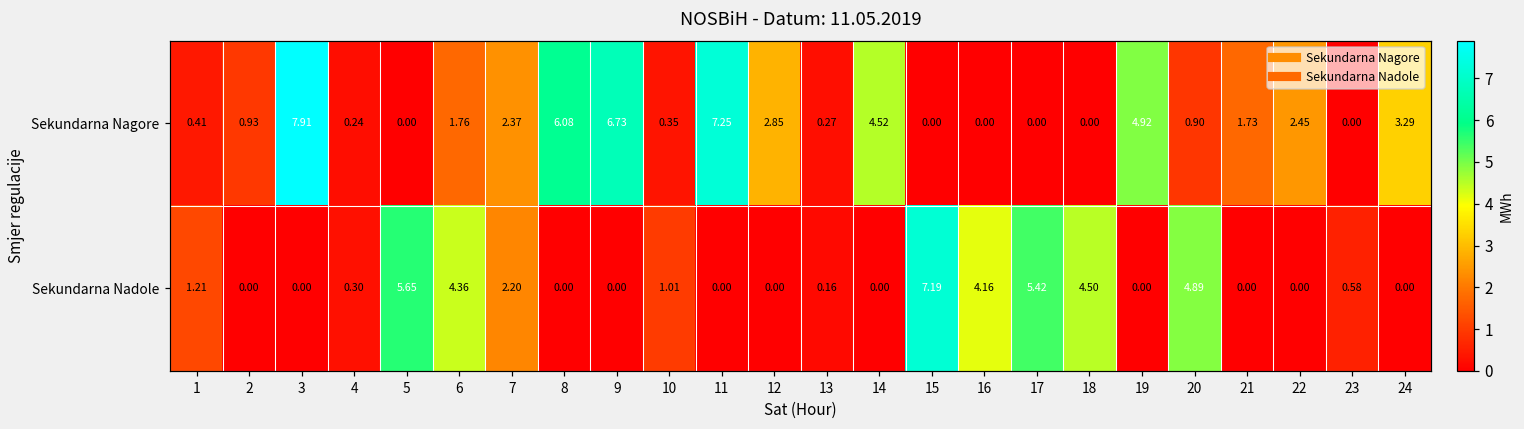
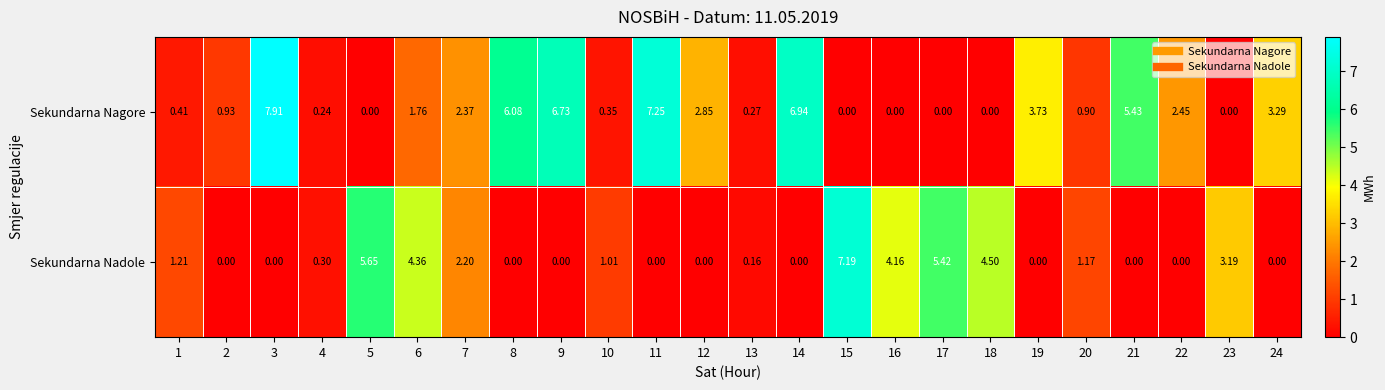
  {
    "Sekundarna Nagore": {
      "1": 0.41,
      "2": 0.93,
      "3": 7.91,
      "4": 0.24,
      "5": 0.00,
      "6": 1.76,
      "7": 2.37,
      "8": 6.08,
      "9": 6.73,
      "10": 0.35,
      "11": 7.25,
      "12": 2.85,
      "13": 0.27,
-     "14": 4.52,
+     "14": 6.94,
      "15": 0.00,
      "16": 0.00,
      "17": 0.00,
      "18": 0.00,
-     "19": 4.92,
+     "19": 3.73,
      "20": 0.90,
-     "21": 1.73,
+     "21": 5.43,
      "22": 2.45,
      "23": 0.00,
      "24": 3.29
    },
    "Sekundarna Nadole": {
      "1": 1.21,
      "2": 0.00,
      "3": 0.00,
      "4": 0.30,
      "5": 5.65,
      "6": 4.36,
      "7": 2.20,
      "8": 0.00,
      "9": 0.00,
      "10": 1.01,
      "11": 0.00,
      "12": 0.00,
      "13": 0.16,
      "14": 0.00,
      "15": 7.19,
      "16": 4.16,
      "17": 5.42,
      "18": 4.50,
      "19": 0.00,
-     "20": 4.89,
+     "20": 1.17,
      "21": 0.00,
      "22": 0.00,
-     "23": 0.58,
+     "23": 3.19,
      "24": 0.00
    }
  }
